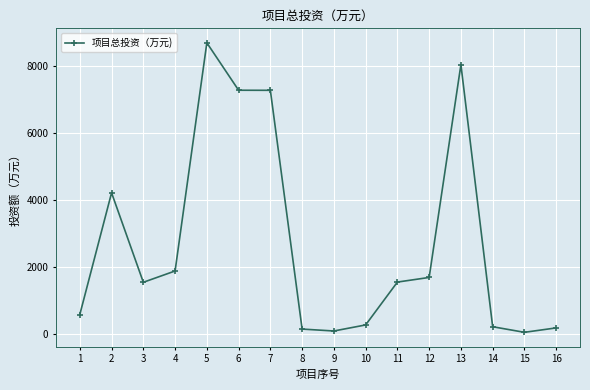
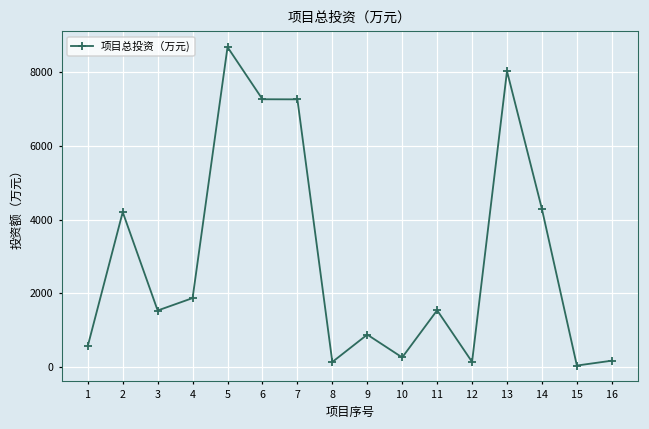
  {
    "1": 600,
    "2": 4200,
    "3": 1500,
    "4": 1900,
    "5": 8700,
    "6": 7300,
    "7": 7300,
    "8": 100,
-   "9": 100,
+   "9": 900,
    "10": 300,
    "11": 1500,
-   "12": 1700,
+   "12": 100,
    "13": 8000,
-   "14": 200,
+   "14": 4300,
    "15": 0,
    "16": 200
  }
